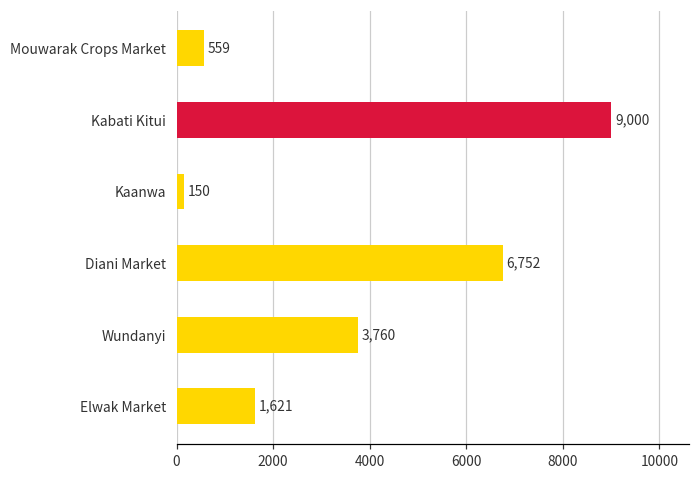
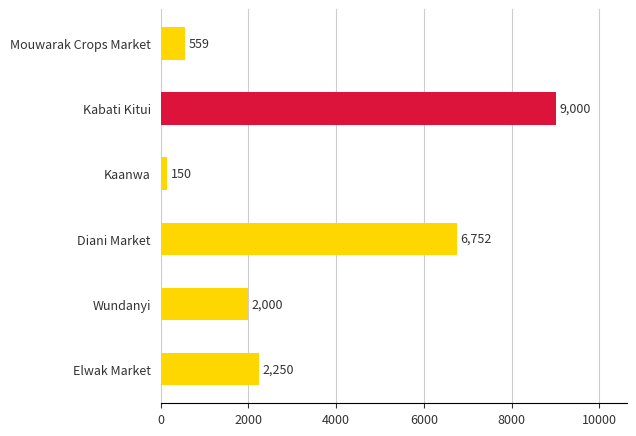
  {
    "Mouwarak Crops Market": "559",
    "Kabati Kitui": "9,000",
    "Kaanwa": "150",
    "Diani Market": "6,752",
-   "Wundanyi": "3,760",
-   "Elwak Market": "1,621"
+   "Wundanyi": "2,000",
+   "Elwak Market": "2,250"
  }
